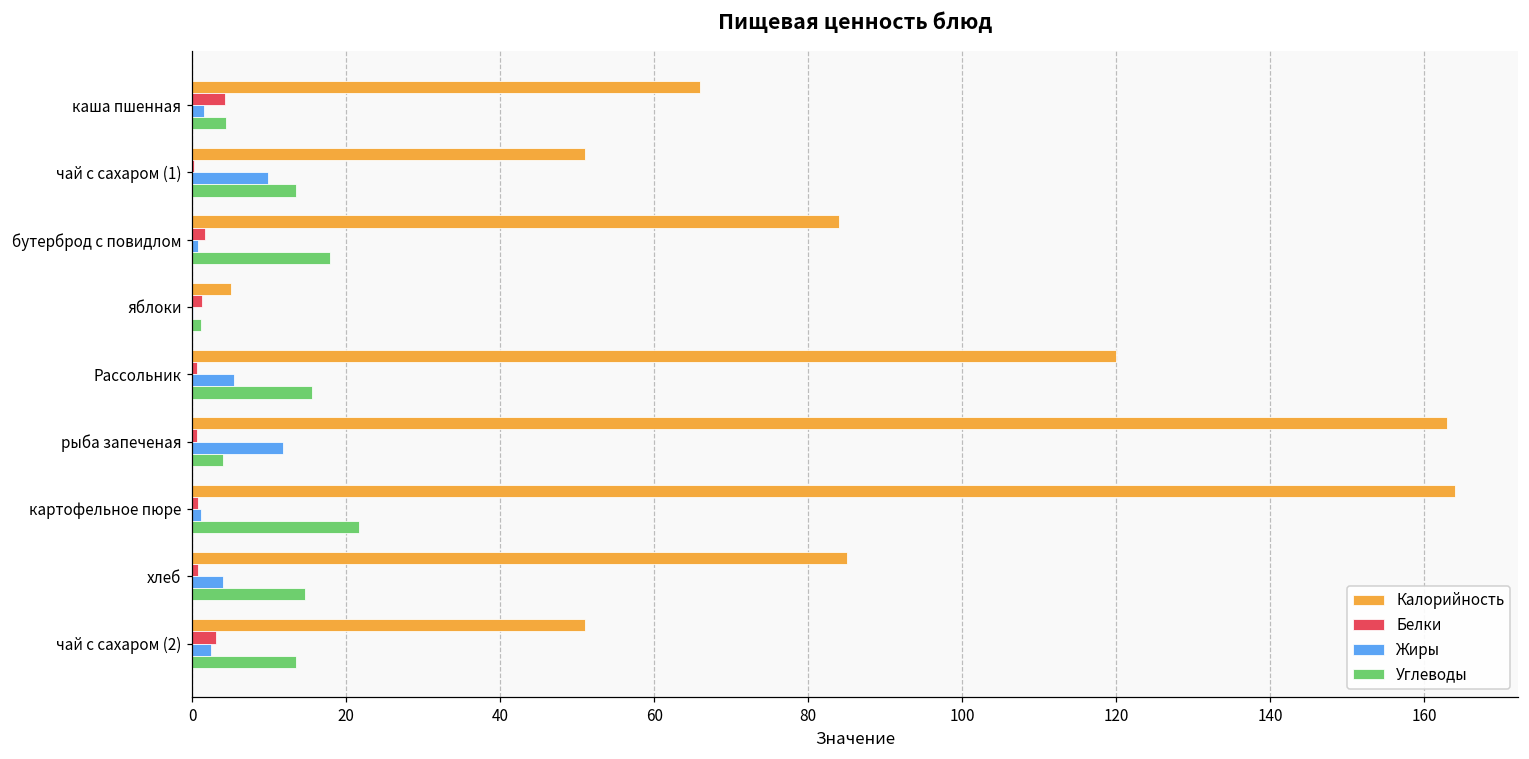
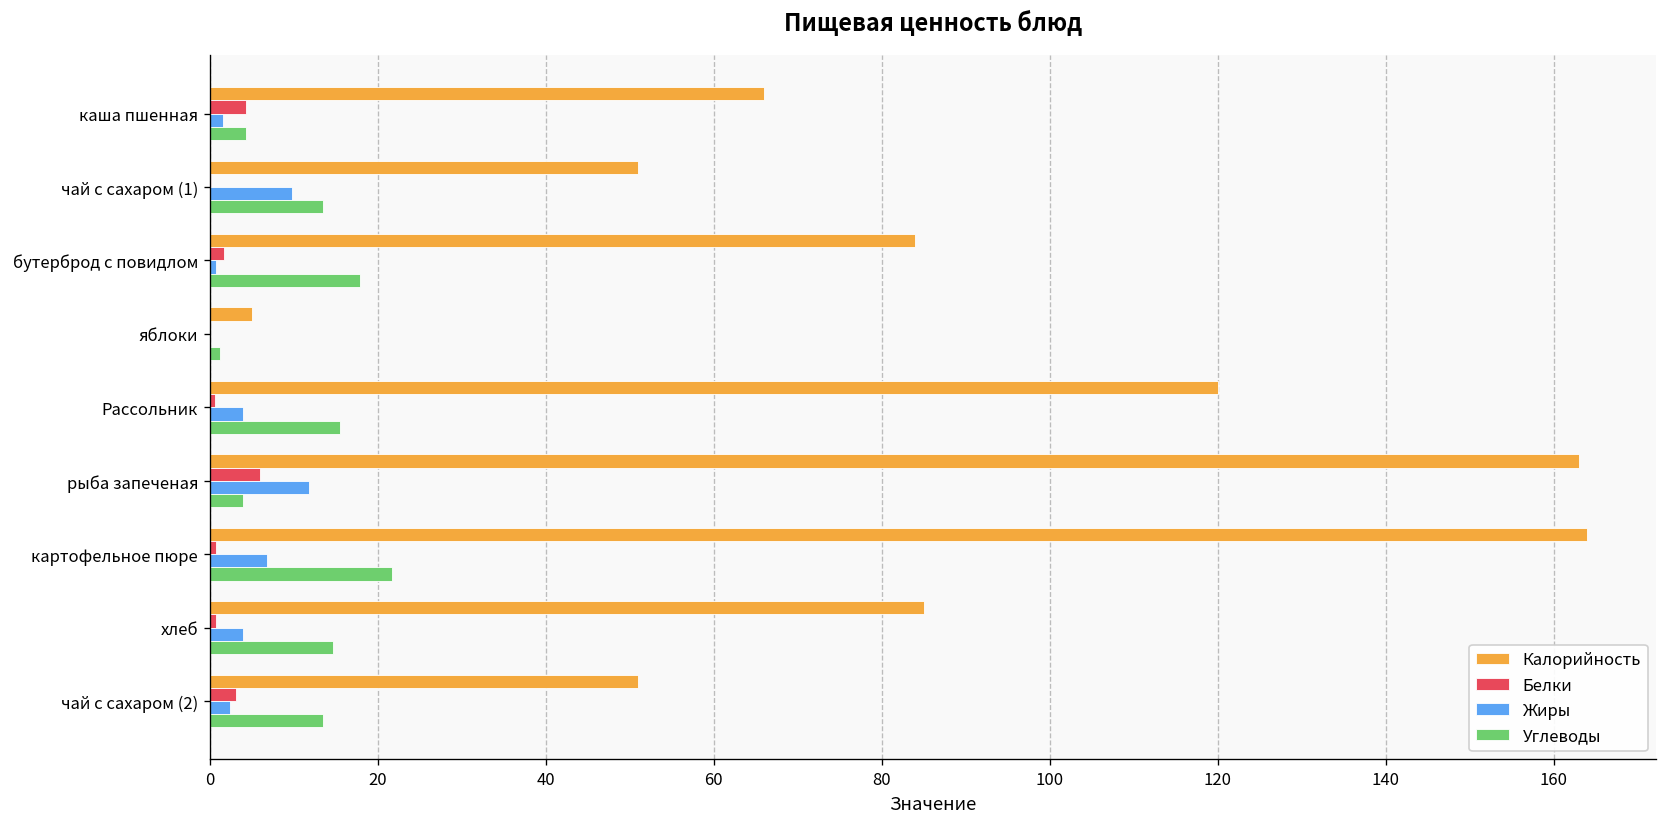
  {
    "Калорийность": {
      "каша пшенная": 66,
      "чай с сахаром (1)": 51,
      "бутерброд с повидлом": 84,
      "яблоки": 5,
      "Рассольник": 120,
      "рыба запеченая": 163,
      "картофельное пюре": 164,
      "хлеб": 85,
      "чай с сахаром (2)": 51
    },
    "Белки": {
      "каша пшенная": 4,
      "бутерброд с повидлом": 2,
-     "яблоки": 1,
+     "яблоки": 0,
      "Рассольник": 1,
-     "рыба запеченая": 1,
+     "рыба запеченая": 6,
      "картофельное пюре": 1,
      "хлеб": 1,
      "чай с сахаром (2)": 3
    },
    "Жиры": {
      "каша пшенная": 2,
      "чай с сахаром (1)": 10,
      "бутерброд с повидлом": 1,
-     "Рассольник": 5,
+     "Рассольник": 4,
      "рыба запеченая": 12,
-     "картофельное пюре": 1,
+     "картофельное пюре": 7,
      "хлеб": 4,
      "чай с сахаром (2)": 2
    },
    "Углеводы": {
      "каша пшенная": 4,
      "чай с сахаром (1)": 14,
      "бутерброд с повидлом": 18,
      "яблоки": 1,
      "Рассольник": 16,
      "рыба запеченая": 4,
      "картофельное пюре": 22,
      "хлеб": 15,
      "чай с сахаром (2)": 14
    }
  }
